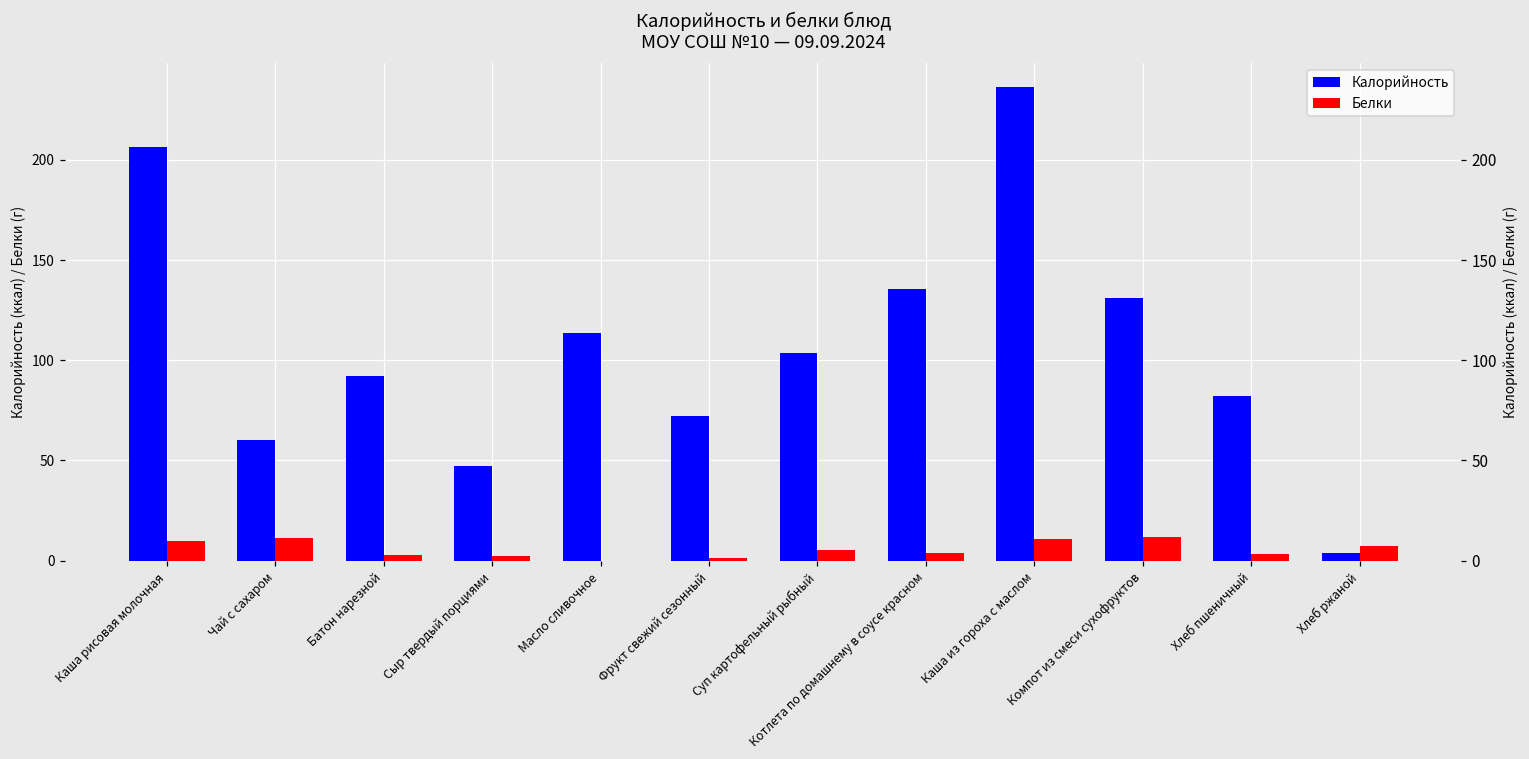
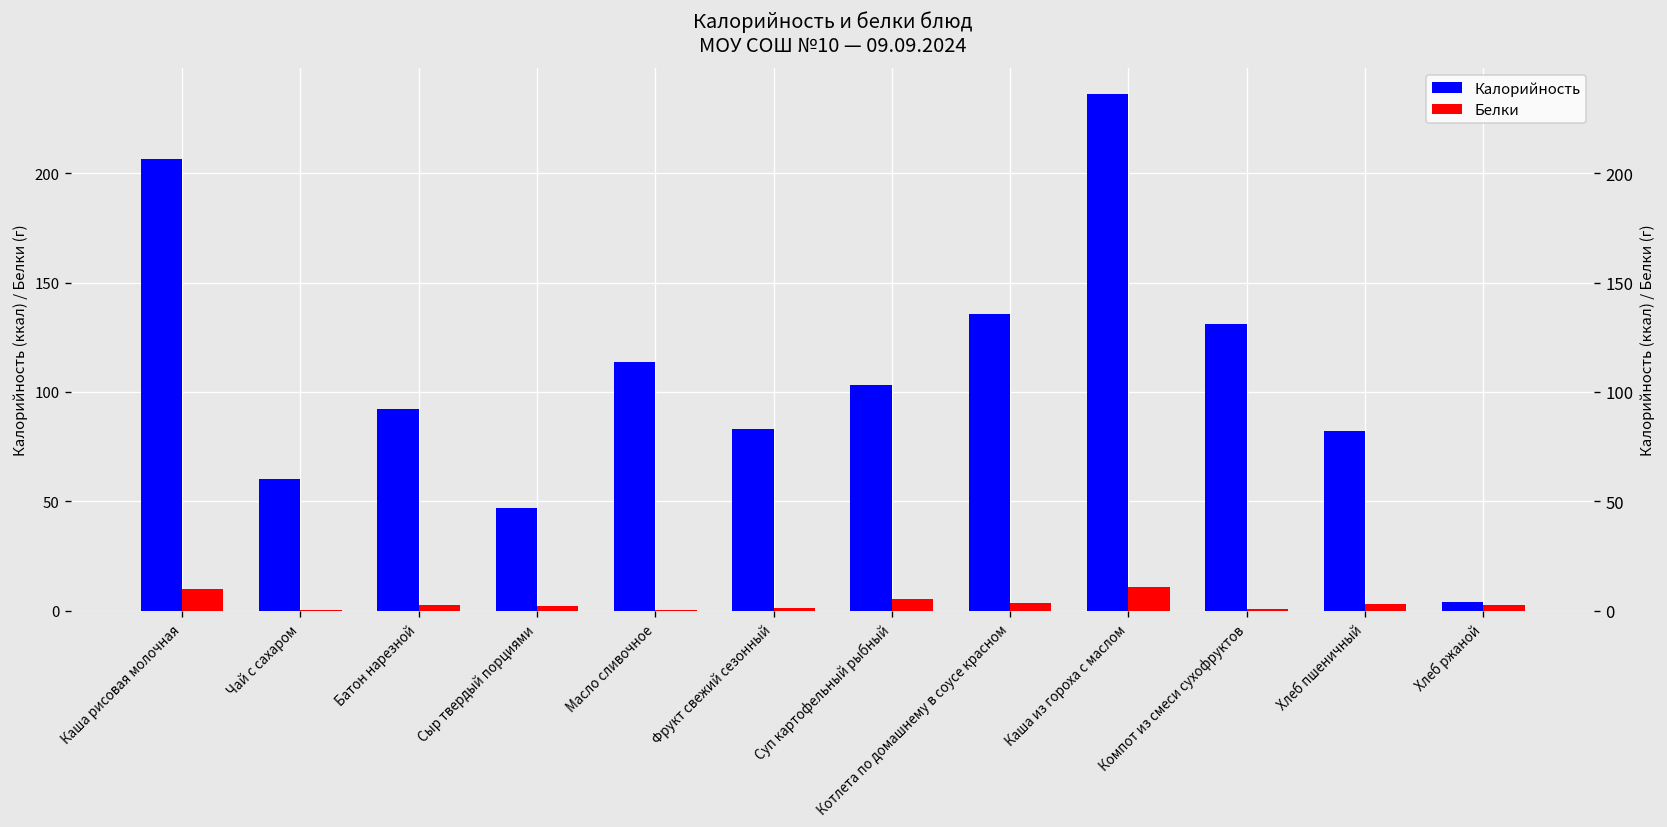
  {
    "Калорийность": {
      "Каша рисовая молочная": 206,
      "Чай с сахаром": 60,
      "Батон нарезной": 92,
      "Сыр твердый порциями": 47,
      "Масло сливочное": 114,
-     "Фрукт свежий сезонный": 72,
+     "Фрукт свежий сезонный": 83,
      "Суп картофельный рыбный": 103,
      "Котлета по домашнему в соусе красном": 135,
      "Каша из гороха с маслом": 236,
      "Компот из смеси сухофруктов": 131,
      "Хлеб пшеничный": 82,
      "Хлеб ржаной": 4
    },
    "Белки": {
      "Каша рисовая молочная": 10,
-     "Чай с сахаром": 11,
+     "Чай с сахаром": 0,
      "Батон нарезной": 3,
      "Сыр твердый порциями": 2,
      "Фрукт свежий сезонный": 1,
      "Суп картофельный рыбный": 5,
      "Котлета по домашнему в соусе красном": 4,
      "Каша из гороха с маслом": 11,
-     "Компот из смеси сухофруктов": 12,
+     "Компот из смеси сухофруктов": 1,
      "Хлеб пшеничный": 3,
-     "Хлеб ржаной": 8
+     "Хлеб ржаной": 2
    }
  }
